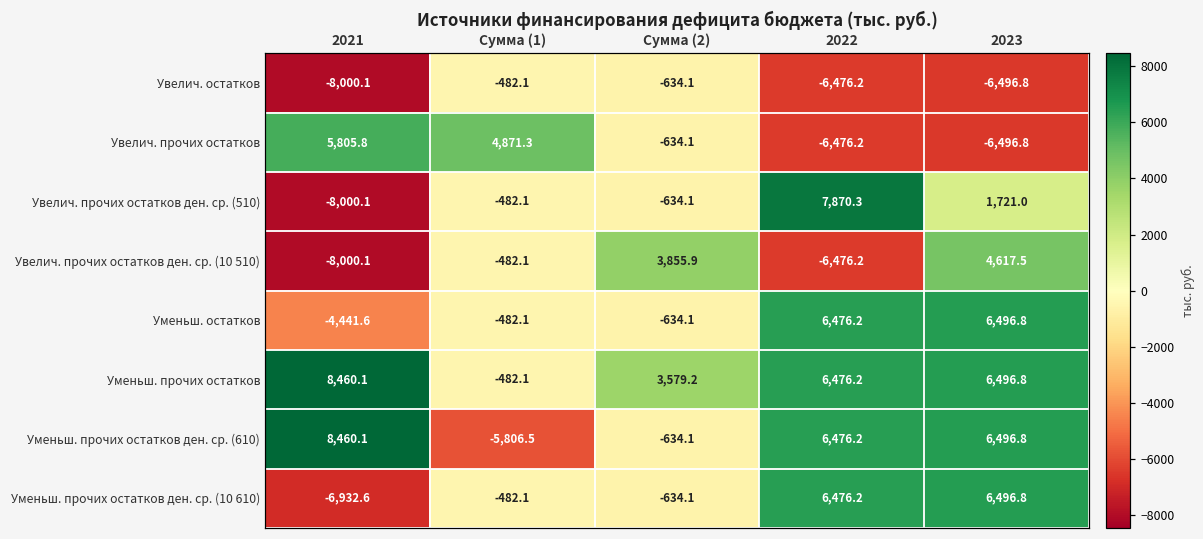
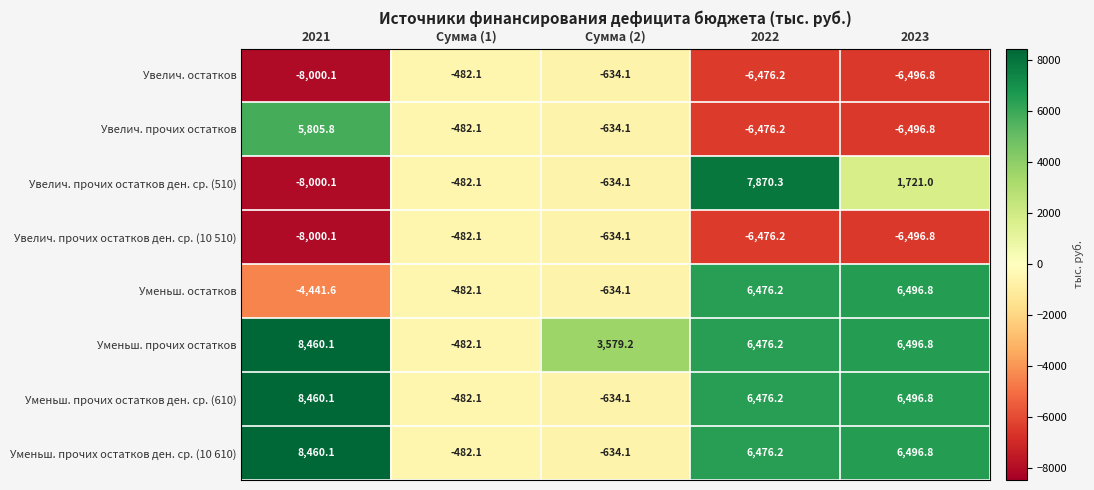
  {
    "Увелич. остатков": {
      "2021": "-8,000.1",
      "Сумма (1)": "-482.1",
      "Сумма (2)": "-634.1",
      "2022": "-6,476.2",
      "2023": "-6,496.8"
    },
    "Увелич. прочих остатков": {
      "2021": "5,805.8",
-     "Сумма (1)": "4,871.3",
+     "Сумма (1)": "-482.1",
      "Сумма (2)": "-634.1",
      "2022": "-6,476.2",
      "2023": "-6,496.8"
    },
    "Увелич. прочих остатков ден. ср. (510)": {
      "2021": "-8,000.1",
      "Сумма (1)": "-482.1",
      "Сумма (2)": "-634.1",
      "2022": "7,870.3",
      "2023": "1,721.0"
    },
    "Увелич. прочих остатков ден. ср. (10 510)": {
      "2021": "-8,000.1",
      "Сумма (1)": "-482.1",
-     "Сумма (2)": "3,855.9",
+     "Сумма (2)": "-634.1",
      "2022": "-6,476.2",
-     "2023": "4,617.5"
+     "2023": "-6,496.8"
    },
    "Уменьш. остатков": {
      "2021": "-4,441.6",
      "Сумма (1)": "-482.1",
      "Сумма (2)": "-634.1",
      "2022": "6,476.2",
      "2023": "6,496.8"
    },
    "Уменьш. прочих остатков": {
      "2021": "8,460.1",
      "Сумма (1)": "-482.1",
      "Сумма (2)": "3,579.2",
      "2022": "6,476.2",
      "2023": "6,496.8"
    },
    "Уменьш. прочих остатков ден. ср. (610)": {
      "2021": "8,460.1",
-     "Сумма (1)": "-5,806.5",
+     "Сумма (1)": "-482.1",
      "Сумма (2)": "-634.1",
      "2022": "6,476.2",
      "2023": "6,496.8"
    },
    "Уменьш. прочих остатков ден. ср. (10 610)": {
-     "2021": "-6,932.6",
+     "2021": "8,460.1",
      "Сумма (1)": "-482.1",
      "Сумма (2)": "-634.1",
      "2022": "6,476.2",
      "2023": "6,496.8"
    }
  }
